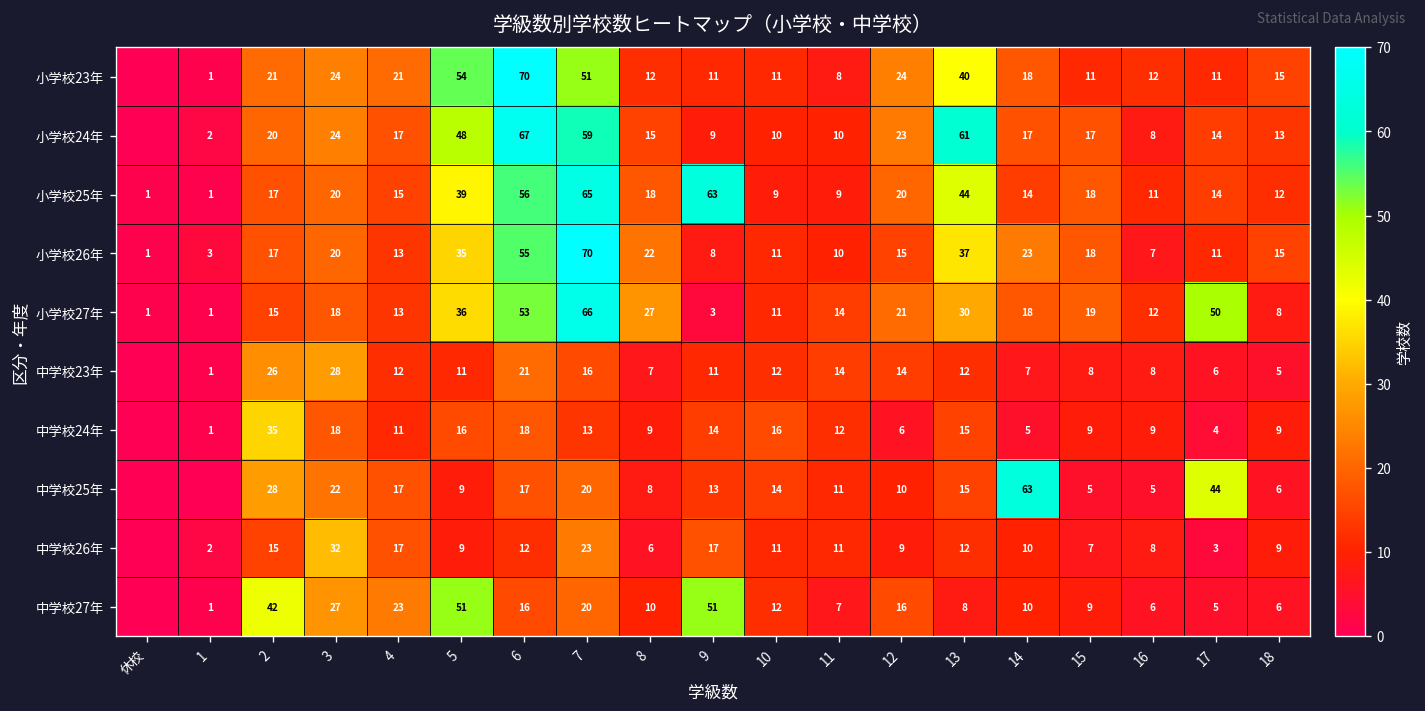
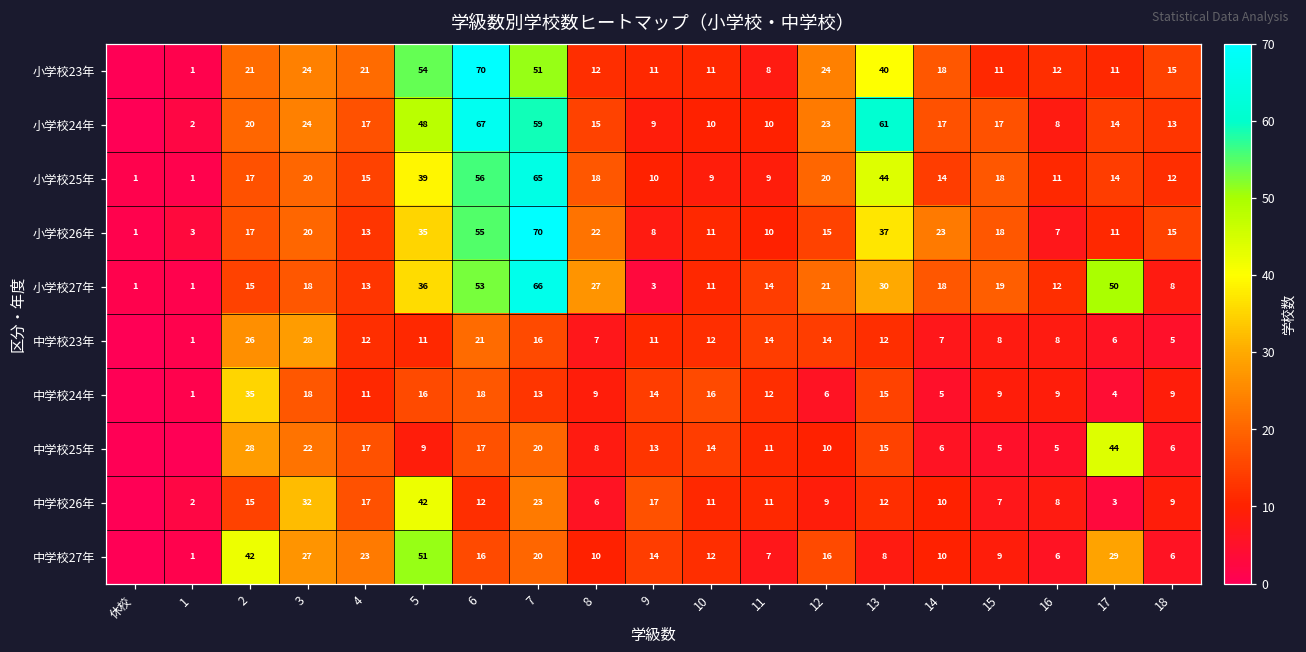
  {
    "小学校23年": {
      "1": 1,
      "2": 21,
      "3": 24,
      "4": 21,
      "5": 54,
      "6": 70,
      "7": 51,
      "8": 12,
      "9": 11,
      "10": 11,
      "11": 8,
      "12": 24,
      "13": 40,
      "14": 18,
      "15": 11,
      "16": 12,
      "17": 11,
      "18": 15
    },
    "小学校24年": {
      "1": 2,
      "2": 20,
      "3": 24,
      "4": 17,
      "5": 48,
      "6": 67,
      "7": 59,
      "8": 15,
      "9": 9,
      "10": 10,
      "11": 10,
      "12": 23,
      "13": 61,
      "14": 17,
      "15": 17,
      "16": 8,
      "17": 14,
      "18": 13
    },
    "小学校25年": {
      "休校": 1,
      "1": 1,
      "2": 17,
      "3": 20,
      "4": 15,
      "5": 39,
      "6": 56,
      "7": 65,
      "8": 18,
-     "9": 63,
+     "9": 10,
      "10": 9,
      "11": 9,
      "12": 20,
      "13": 44,
      "14": 14,
      "15": 18,
      "16": 11,
      "17": 14,
      "18": 12
    },
    "小学校26年": {
      "休校": 1,
      "1": 3,
      "2": 17,
      "3": 20,
      "4": 13,
      "5": 35,
      "6": 55,
      "7": 70,
      "8": 22,
      "9": 8,
      "10": 11,
      "11": 10,
      "12": 15,
      "13": 37,
      "14": 23,
      "15": 18,
      "16": 7,
      "17": 11,
      "18": 15
    },
    "小学校27年": {
      "休校": 1,
      "1": 1,
      "2": 15,
      "3": 18,
      "4": 13,
      "5": 36,
      "6": 53,
      "7": 66,
      "8": 27,
      "9": 3,
      "10": 11,
      "11": 14,
      "12": 21,
      "13": 30,
      "14": 18,
      "15": 19,
      "16": 12,
      "17": 50,
      "18": 8
    },
    "中学校23年": {
      "1": 1,
      "2": 26,
      "3": 28,
      "4": 12,
      "5": 11,
      "6": 21,
      "7": 16,
      "8": 7,
      "9": 11,
      "10": 12,
      "11": 14,
      "12": 14,
      "13": 12,
      "14": 7,
      "15": 8,
      "16": 8,
      "17": 6,
      "18": 5
    },
    "中学校24年": {
      "1": 1,
      "2": 35,
      "3": 18,
      "4": 11,
      "5": 16,
      "6": 18,
      "7": 13,
      "8": 9,
      "9": 14,
      "10": 16,
      "11": 12,
      "12": 6,
      "13": 15,
      "14": 5,
      "15": 9,
      "16": 9,
      "17": 4,
      "18": 9
    },
    "中学校25年": {
      "2": 28,
      "3": 22,
      "4": 17,
      "5": 9,
      "6": 17,
      "7": 20,
      "8": 8,
      "9": 13,
      "10": 14,
      "11": 11,
      "12": 10,
      "13": 15,
-     "14": 63,
+     "14": 6,
      "15": 5,
      "16": 5,
      "17": 44,
      "18": 6
    },
    "中学校26年": {
      "1": 2,
      "2": 15,
      "3": 32,
      "4": 17,
-     "5": 9,
+     "5": 42,
      "6": 12,
      "7": 23,
      "8": 6,
      "9": 17,
      "10": 11,
      "11": 11,
      "12": 9,
      "13": 12,
      "14": 10,
      "15": 7,
      "16": 8,
      "17": 3,
      "18": 9
    },
    "中学校27年": {
      "1": 1,
      "2": 42,
      "3": 27,
      "4": 23,
      "5": 51,
      "6": 16,
      "7": 20,
      "8": 10,
-     "9": 51,
+     "9": 14,
      "10": 12,
      "11": 7,
      "12": 16,
      "13": 8,
      "14": 10,
      "15": 9,
      "16": 6,
-     "17": 5,
+     "17": 29,
      "18": 6
    }
  }
